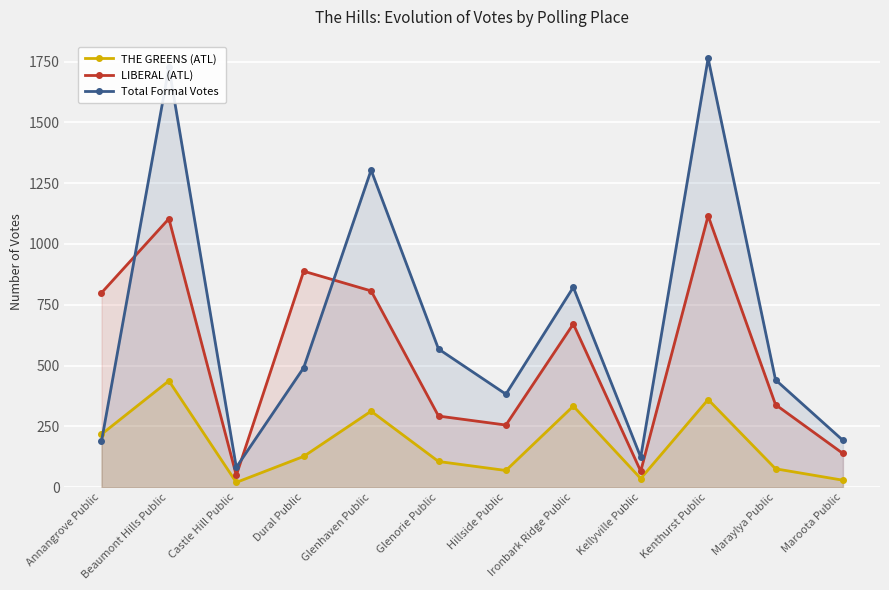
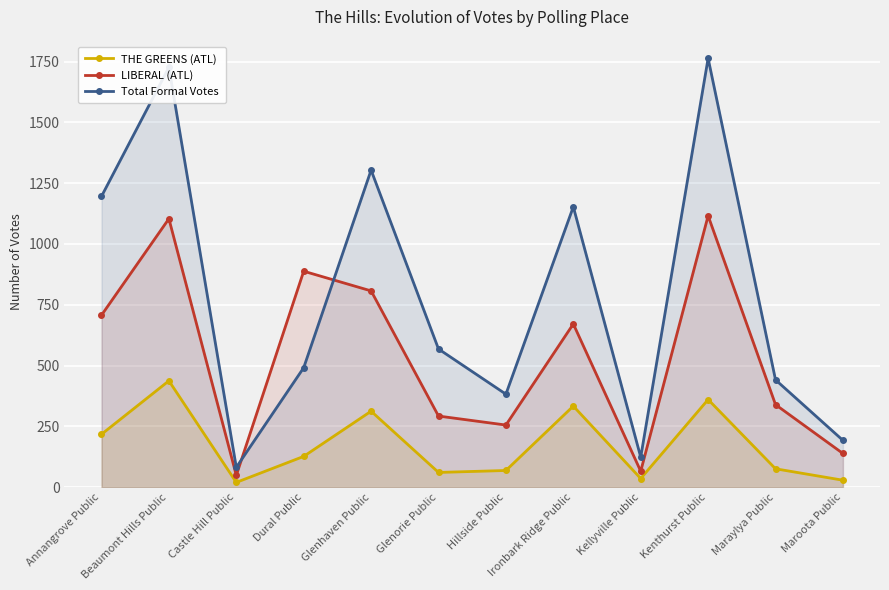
  {
    "THE GREENS (ATL)": {
      "Annangrove Public": 220,
      "Beaumont Hills Public": 440,
      "Castle Hill Public": 20,
      "Dural Public": 130,
      "Glenhaven Public": 310,
-     "Glenorie Public": 110,
+     "Glenorie Public": 60,
      "Hillside Public": 70,
      "Ironbark Ridge Public": 330,
      "Kellyville Public": 40,
      "Kenthurst Public": 360,
      "Maraylya Public": 80,
      "Maroota Public": 30
    },
    "LIBERAL (ATL)": {
-     "Annangrove Public": 800,
+     "Annangrove Public": 710,
      "Beaumont Hills Public": 1100,
      "Castle Hill Public": 50,
      "Dural Public": 890,
      "Glenhaven Public": 810,
      "Glenorie Public": 290,
      "Hillside Public": 260,
      "Ironbark Ridge Public": 670,
      "Kellyville Public": 70,
      "Kenthurst Public": 1120,
      "Maraylya Public": 340,
      "Maroota Public": 140
    },
    "Total Formal Votes": {
-     "Annangrove Public": 190,
+     "Annangrove Public": 1200,
      "Castle Hill Public": 80,
      "Dural Public": 490,
      "Glenhaven Public": 1300,
      "Glenorie Public": 570,
      "Hillside Public": 380,
-     "Ironbark Ridge Public": 820,
+     "Ironbark Ridge Public": 1150,
      "Kellyville Public": 120,
      "Kenthurst Public": 1760,
      "Maraylya Public": 440,
      "Maroota Public": 190
    }
  }
